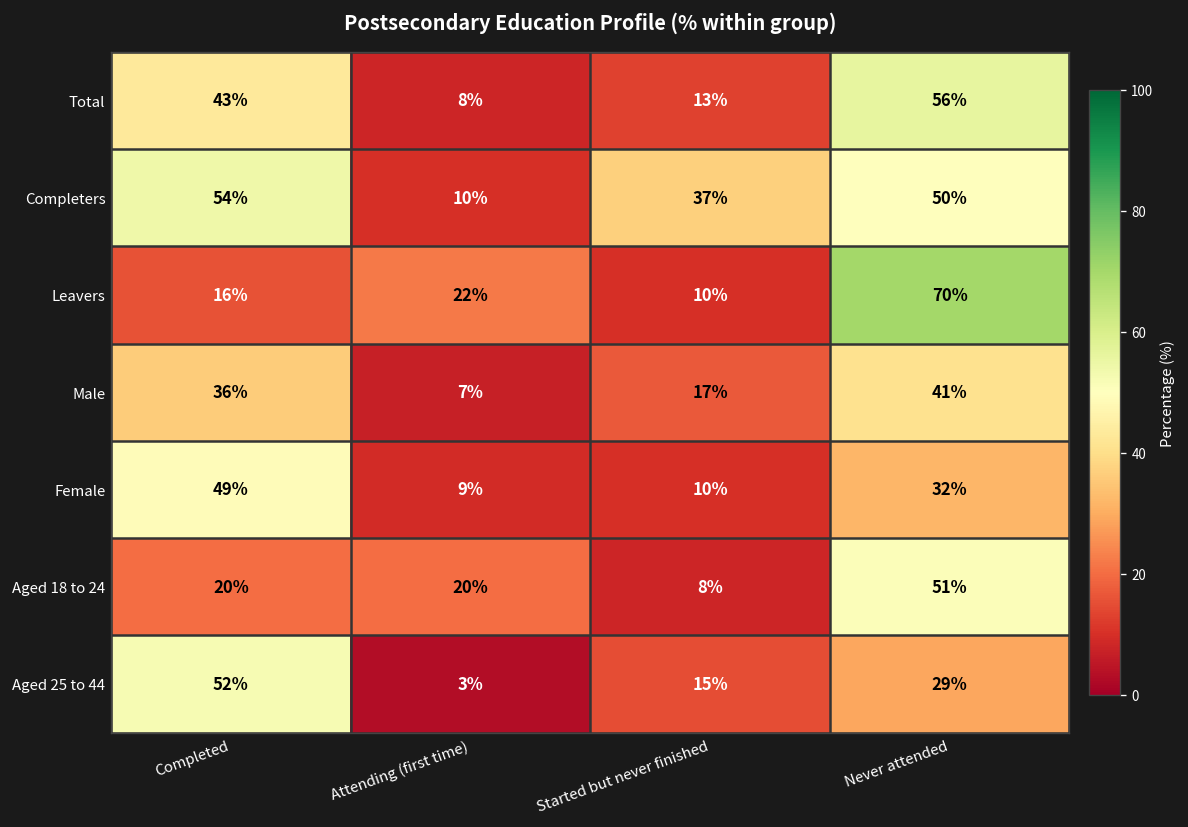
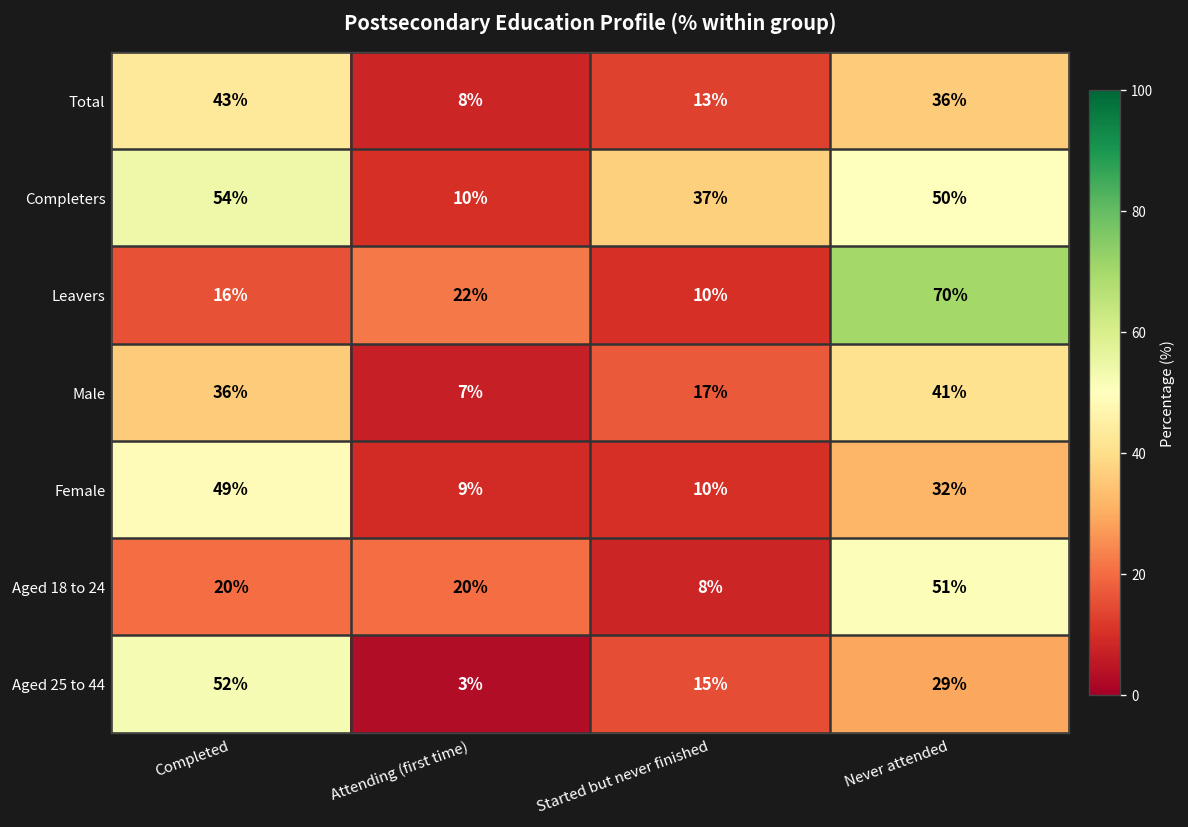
  {
    "Total": {
      "Completed": "43%",
      "Attending (first time)": "8%",
      "Started but never finished": "13%",
-     "Never attended": "56%"
+     "Never attended": "36%"
    },
    "Completers": {
      "Completed": "54%",
      "Attending (first time)": "10%",
      "Started but never finished": "37%",
      "Never attended": "50%"
    },
    "Leavers": {
      "Completed": "16%",
      "Attending (first time)": "22%",
      "Started but never finished": "10%",
      "Never attended": "70%"
    },
    "Male": {
      "Completed": "36%",
      "Attending (first time)": "7%",
      "Started but never finished": "17%",
      "Never attended": "41%"
    },
    "Female": {
      "Completed": "49%",
      "Attending (first time)": "9%",
      "Started but never finished": "10%",
      "Never attended": "32%"
    },
    "Aged 18 to 24": {
      "Completed": "20%",
      "Attending (first time)": "20%",
      "Started but never finished": "8%",
      "Never attended": "51%"
    },
    "Aged 25 to 44": {
      "Completed": "52%",
      "Attending (first time)": "3%",
      "Started but never finished": "15%",
      "Never attended": "29%"
    }
  }
